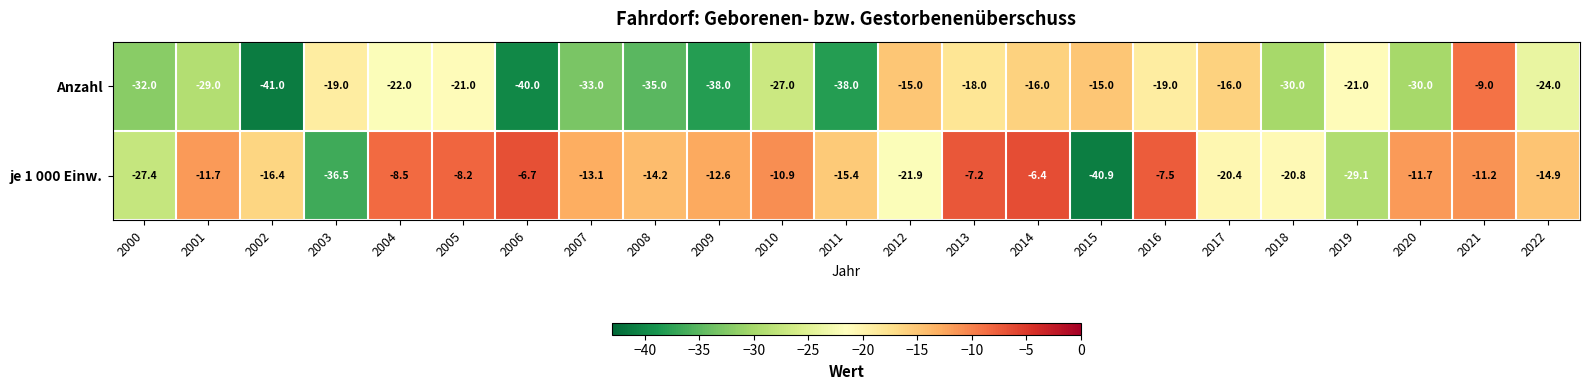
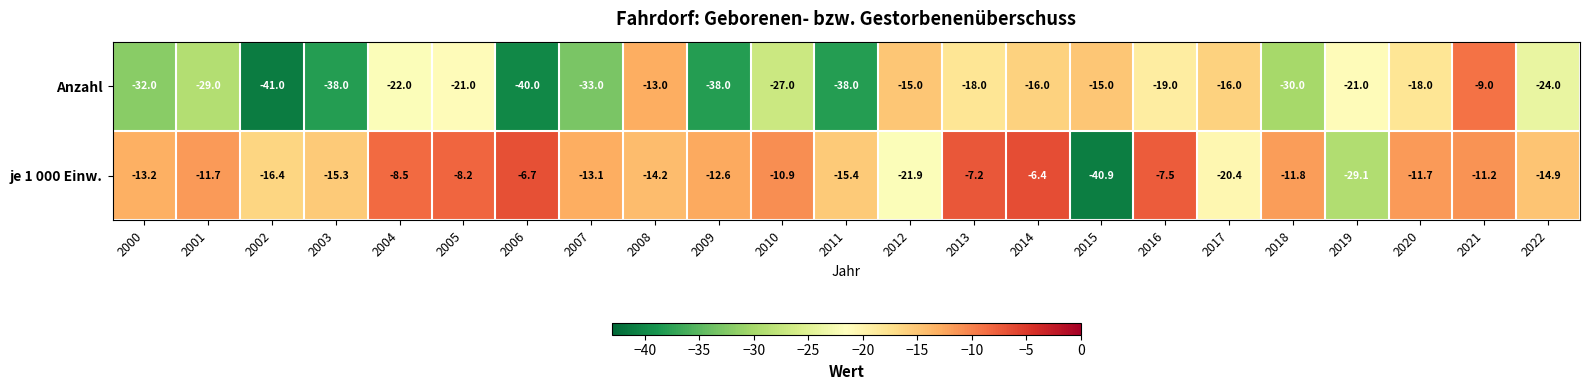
  {
    "Anzahl": {
      "2000": -32.0,
      "2001": -29.0,
      "2002": -41.0,
-     "2003": -19.0,
+     "2003": -38.0,
      "2004": -22.0,
      "2005": -21.0,
      "2006": -40.0,
      "2007": -33.0,
-     "2008": -35.0,
+     "2008": -13.0,
      "2009": -38.0,
      "2010": -27.0,
      "2011": -38.0,
      "2012": -15.0,
      "2013": -18.0,
      "2014": -16.0,
      "2015": -15.0,
      "2016": -19.0,
      "2017": -16.0,
      "2018": -30.0,
      "2019": -21.0,
-     "2020": -30.0,
+     "2020": -18.0,
      "2021": -9.0,
      "2022": -24.0
    },
    "je 1 000 Einw.": {
-     "2000": -27.4,
+     "2000": -13.2,
      "2001": -11.7,
      "2002": -16.4,
-     "2003": -36.5,
+     "2003": -15.3,
      "2004": -8.5,
      "2005": -8.2,
      "2006": -6.7,
      "2007": -13.1,
      "2008": -14.2,
      "2009": -12.6,
      "2010": -10.9,
      "2011": -15.4,
      "2012": -21.9,
      "2013": -7.2,
      "2014": -6.4,
      "2015": -40.9,
      "2016": -7.5,
      "2017": -20.4,
-     "2018": -20.8,
+     "2018": -11.8,
      "2019": -29.1,
      "2020": -11.7,
      "2021": -11.2,
      "2022": -14.9
    }
  }
